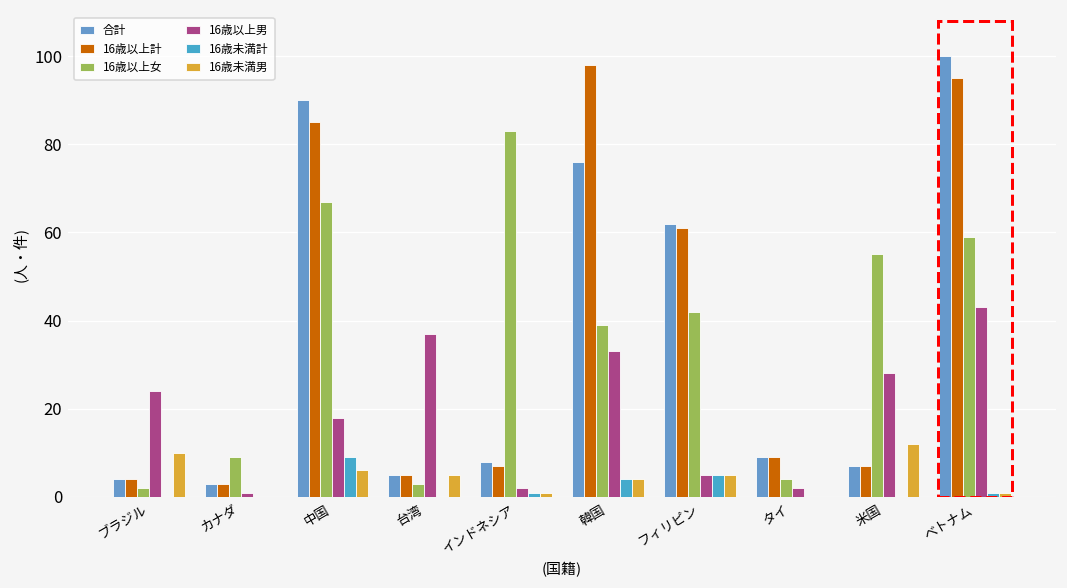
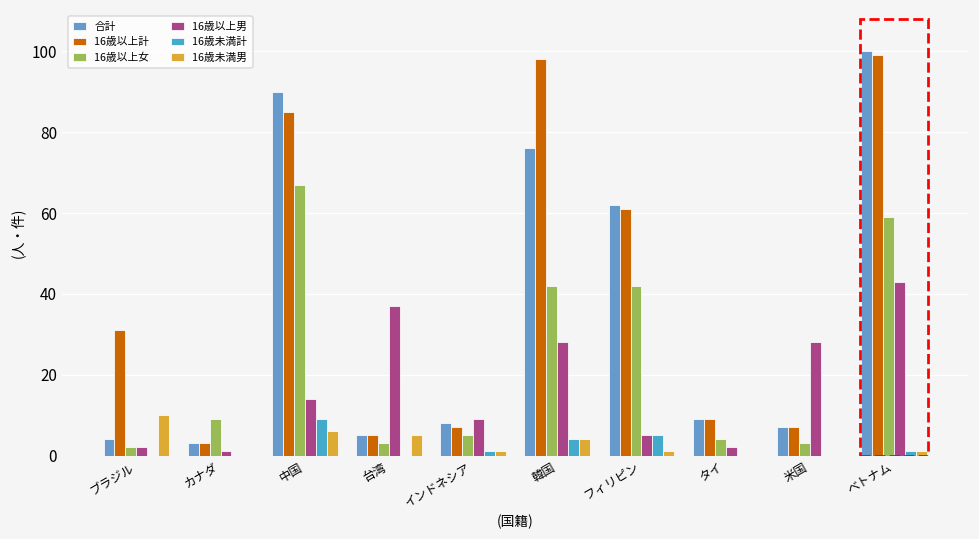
  {
    "16歳以上計": {
-     "ブラジル": 4,
+     "ブラジル": 31,
      "カナダ": 3,
      "中国": 85,
      "台湾": 5,
      "インドネシア": 7,
      "韓国": 98,
      "フィリピン": 61,
      "タイ": 9,
      "米国": 7,
-     "ベトナム": 95
+     "ベトナム": 99
    },
    "16歳以上女": {
      "ブラジル": 2,
      "カナダ": 9,
      "中国": 67,
      "台湾": 3,
-     "インドネシア": 83,
-     "韓国": 39,
+     "インドネシア": 5,
+     "韓国": 42,
      "フィリピン": 42,
      "タイ": 4,
-     "米国": 55,
+     "米国": 3,
      "ベトナム": 59
    },
    "16歳以上男": {
-     "ブラジル": 24,
+     "ブラジル": 2,
      "カナダ": 1,
-     "中国": 18,
+     "中国": 14,
      "台湾": 37,
-     "インドネシア": 2,
-     "韓国": 33,
+     "インドネシア": 9,
+     "韓国": 28,
      "フィリピン": 5,
      "タイ": 2,
      "米国": 28,
      "ベトナム": 43
    },
    "16歳未満男": {
      "ブラジル": 10,
      "カナダ": 0,
      "中国": 6,
      "台湾": 5,
      "インドネシア": 1,
      "韓国": 4,
-     "フィリピン": 5,
+     "フィリピン": 1,
      "タイ": 0,
-     "米国": 12,
+     "米国": 0,
      "ベトナム": 1
    }
  }
